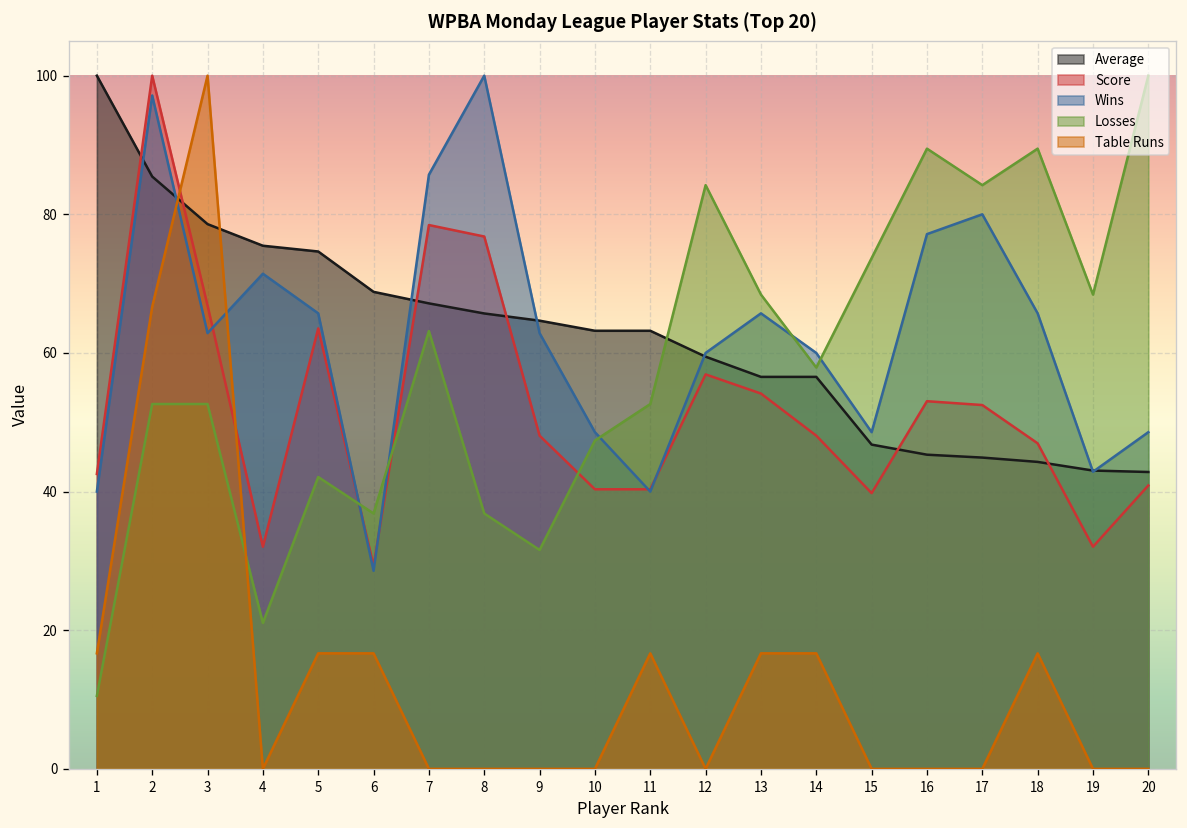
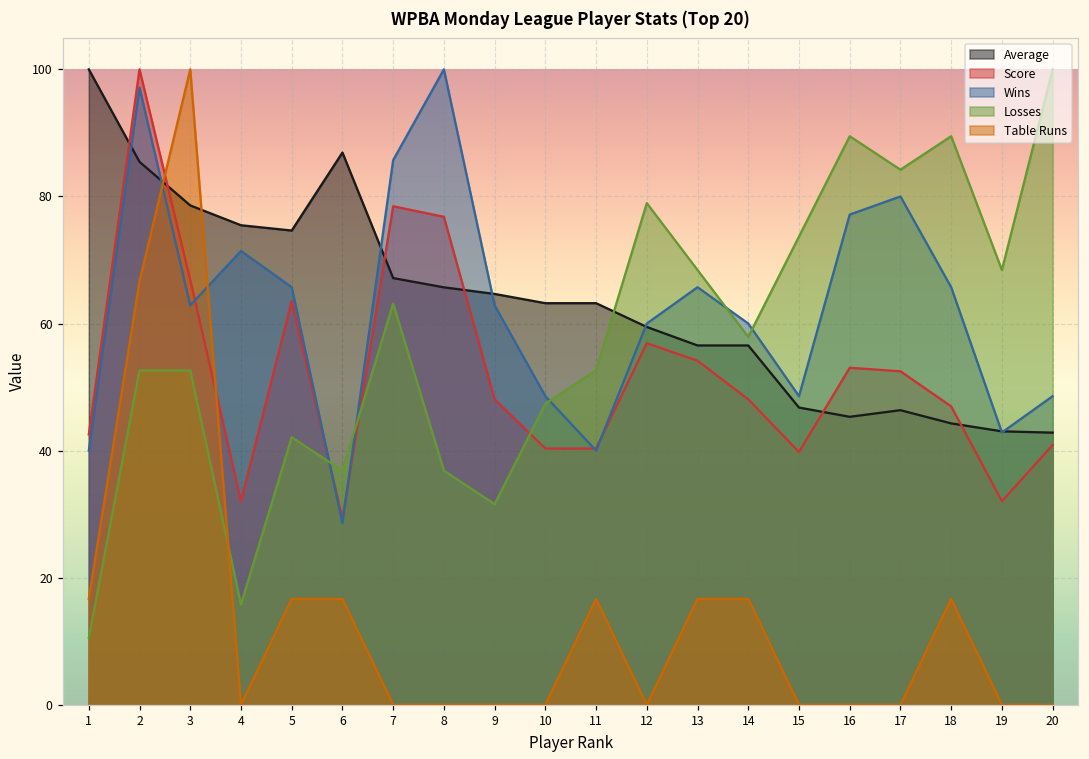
  {
    "Average": {
      "1": 100,
      "2": 85,
      "3": 79,
      "4": 75,
      "5": 75,
-     "6": 69,
+     "6": 87,
      "7": 67,
      "8": 66,
      "9": 65,
      "10": 63,
      "11": 63,
      "12": 59,
      "13": 57,
      "14": 57,
      "15": 47,
      "16": 45,
-     "17": 45,
+     "17": 46,
      "18": 44,
      "20": 43
    },
    "Wins": {
      "1": 40,
      "2": 97,
      "3": 63,
      "4": 71,
      "5": 66,
      "6": 29,
      "7": 86,
      "8": 100,
      "9": 63,
      "10": 49,
      "12": 60,
      "13": 66,
      "14": 60,
      "15": 49,
      "16": 77,
      "17": 80,
      "18": 66,
      "20": 49
    },
    "Losses": {
      "1": 11,
      "2": 53,
      "3": 53,
-     "4": 21,
+     "4": 16,
      "5": 42,
      "6": 37,
      "7": 63,
      "8": 37,
      "9": 32,
      "10": 47,
      "11": 53,
-     "12": 84,
+     "12": 79,
      "13": 68,
      "14": 58,
      "15": 74,
      "16": 89,
      "17": 84,
      "18": 89,
      "19": 68
    }
  }
